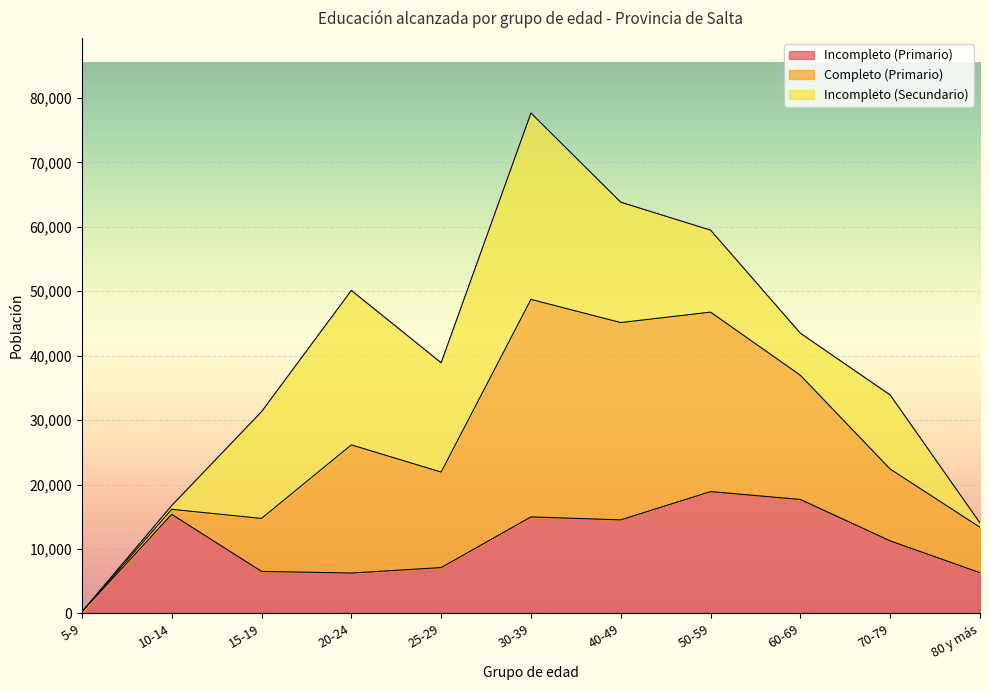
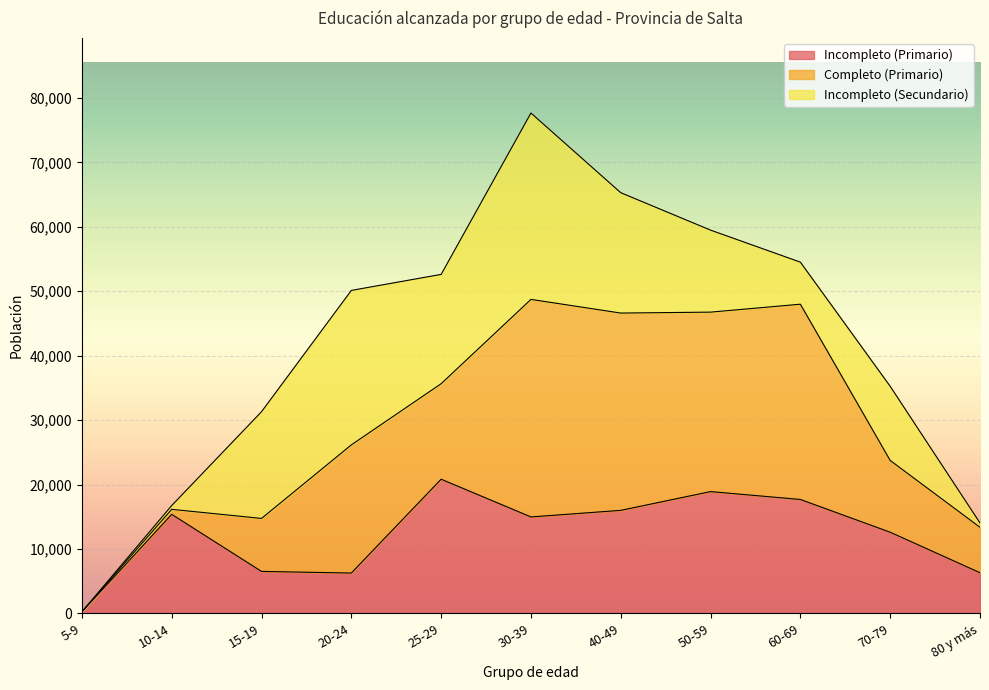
  {
    "Incompleto (Primario)": {
      "10-14": "15,000",
      "15-19": "7,000",
      "20-24": "6,000",
-     "25-29": "7,000",
+     "25-29": "21,000",
      "30-39": "15,000",
-     "40-49": "15,000",
+     "40-49": "16,000",
      "50-59": "19,000",
      "60-69": "18,000",
-     "70-79": "11,000",
+     "70-79": "13,000",
      "80 y más": "6,000"
    },
    "Completo (Primario)": {
      "10-14": "1,000",
      "15-19": "8,000",
      "20-24": "20,000",
      "25-29": "15,000",
      "30-39": "34,000",
      "40-49": "31,000",
      "50-59": "28,000",
-     "60-69": "19,000",
+     "60-69": "30,000",
      "70-79": "11,000",
      "80 y más": "7,000"
    },
    "Incompleto (Secundario)": {
      "10-14": "1,000",
      "15-19": "17,000",
      "20-24": "24,000",
      "25-29": "17,000",
      "30-39": "29,000",
      "40-49": "19,000",
      "50-59": "13,000",
      "60-69": "7,000",
      "70-79": "12,000",
      "80 y más": "1,000"
    }
  }
